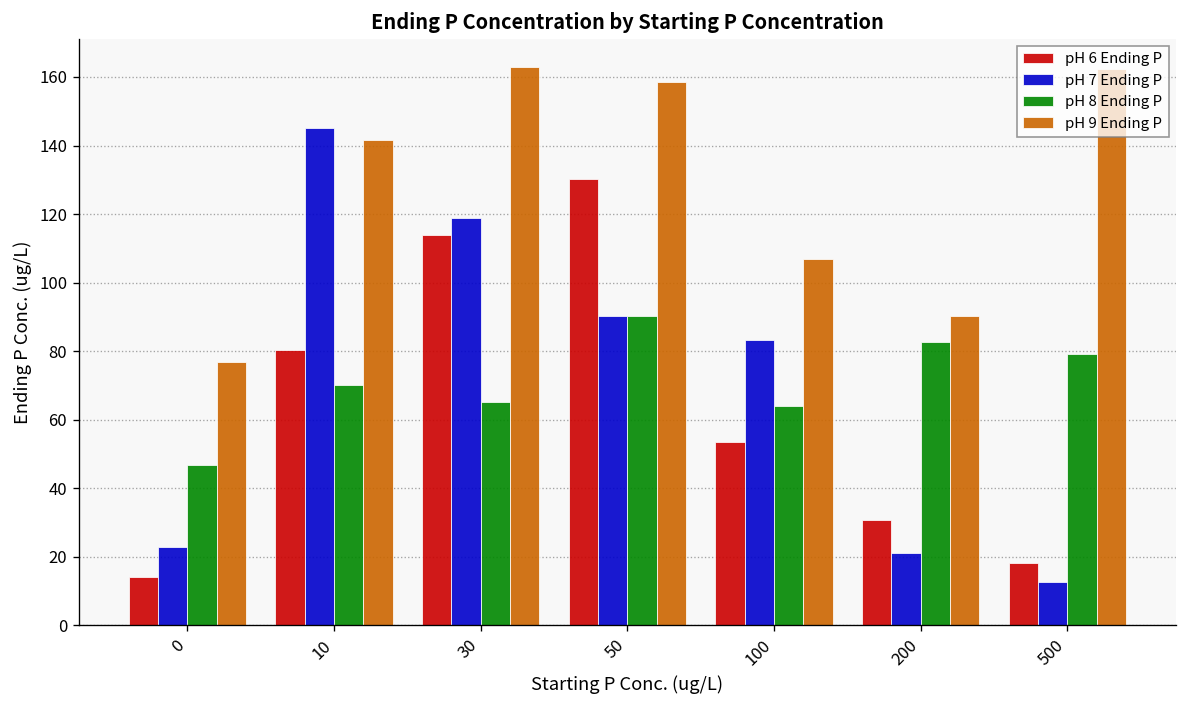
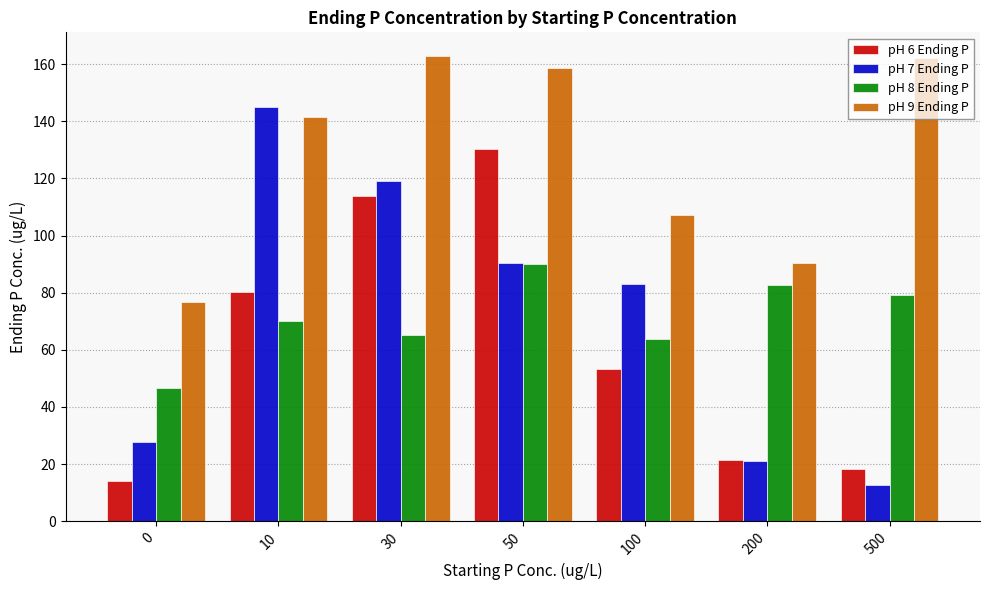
  {
    "pH 6 Ending P": {
      "0": 14,
      "10": 80,
      "30": 114,
      "50": 130,
      "100": 53,
-     "200": 31,
+     "200": 22,
      "500": 18
    },
    "pH 7 Ending P": {
-     "0": 23,
+     "0": 28,
      "10": 145,
      "30": 119,
      "50": 90,
      "100": 83,
      "200": 21,
      "500": 13
    },
    "pH 8 Ending P": {
      "0": 47,
      "10": 70,
      "30": 65,
      "50": 90,
      "100": 64,
      "200": 83,
      "500": 79
    },
    "pH 9 Ending P": {
      "0": 77,
      "10": 142,
      "30": 163,
      "50": 159,
      "100": 107,
      "200": 90
    }
  }
